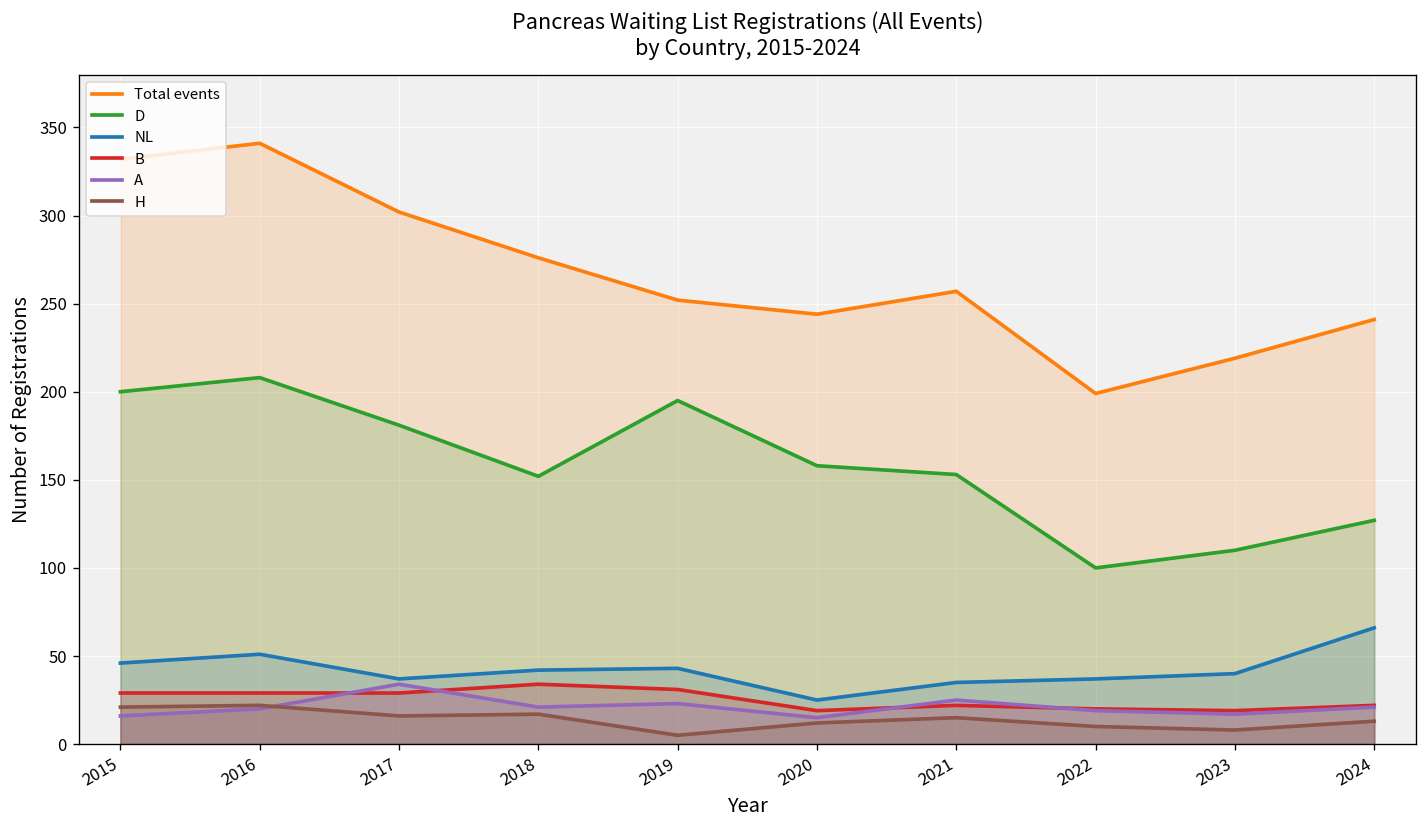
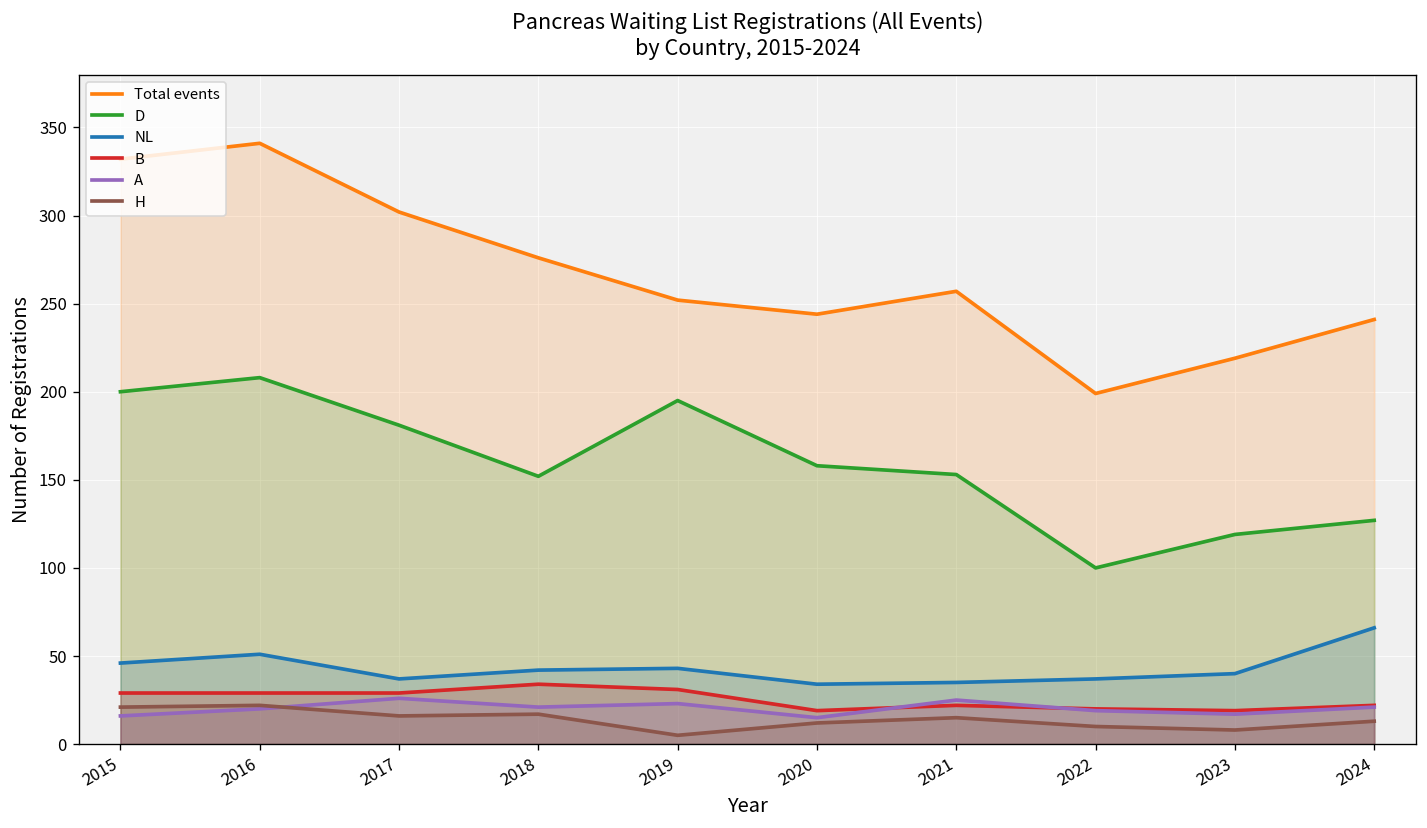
  {
    "Total events": {
      "2016": 341,
      "2017": 302,
      "2018": 276,
      "2019": 252,
      "2020": 244,
      "2021": 257,
      "2022": 199,
      "2023": 219,
      "2024": 241
    },
    "D": {
      "2015": 200,
      "2016": 208,
      "2017": 181,
      "2018": 152,
      "2019": 195,
      "2020": 158,
      "2021": 153,
      "2022": 100,
-     "2023": 110,
+     "2023": 119,
      "2024": 127
    },
    "NL": {
      "2015": 46,
      "2016": 51,
      "2017": 37,
      "2018": 42,
      "2019": 43,
-     "2020": 25,
+     "2020": 34,
      "2021": 35,
      "2022": 37,
      "2023": 40,
      "2024": 66
    },
    "B": {
      "2015": 29,
      "2016": 29,
      "2017": 29,
      "2018": 34,
      "2019": 31,
      "2020": 19,
      "2021": 22,
      "2023": 19
    },
    "A": {
      "2015": 16,
      "2016": 20,
-     "2017": 34,
+     "2017": 26,
      "2018": 21,
      "2019": 23,
      "2020": 15,
      "2021": 25,
      "2023": 17
    },
    "H": {
      "2015": 21,
      "2016": 22,
      "2017": 16,
      "2018": 17,
      "2019": 5,
      "2020": 12,
      "2021": 15,
      "2022": 10,
      "2023": 8,
      "2024": 13
    }
  }
